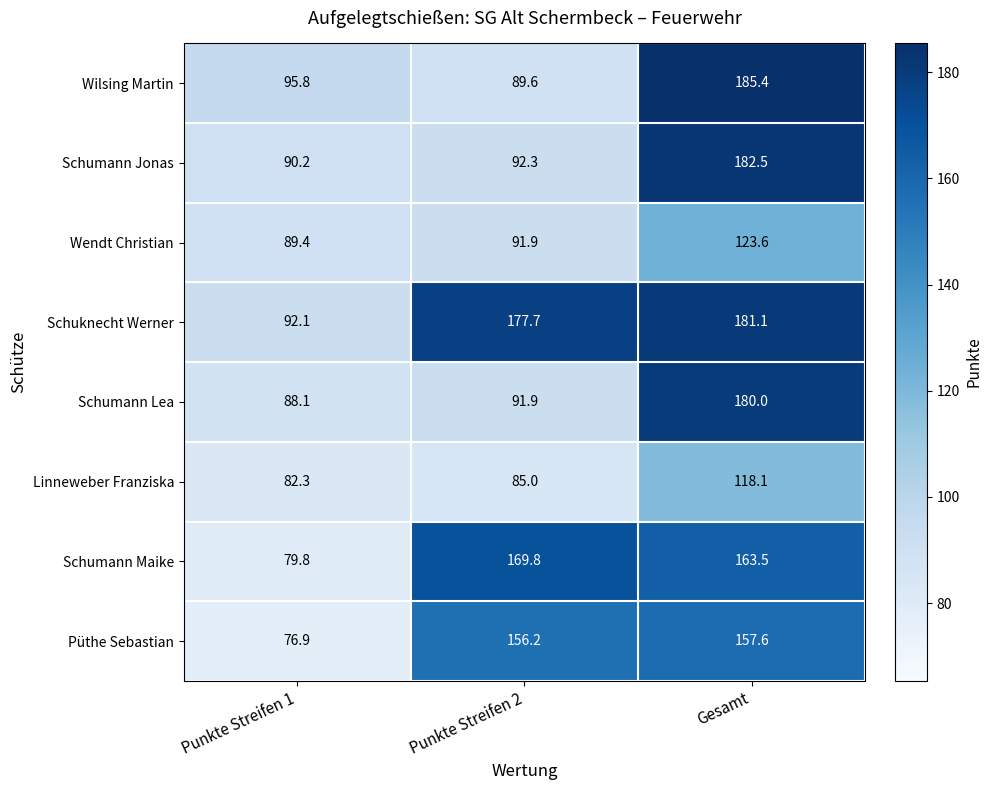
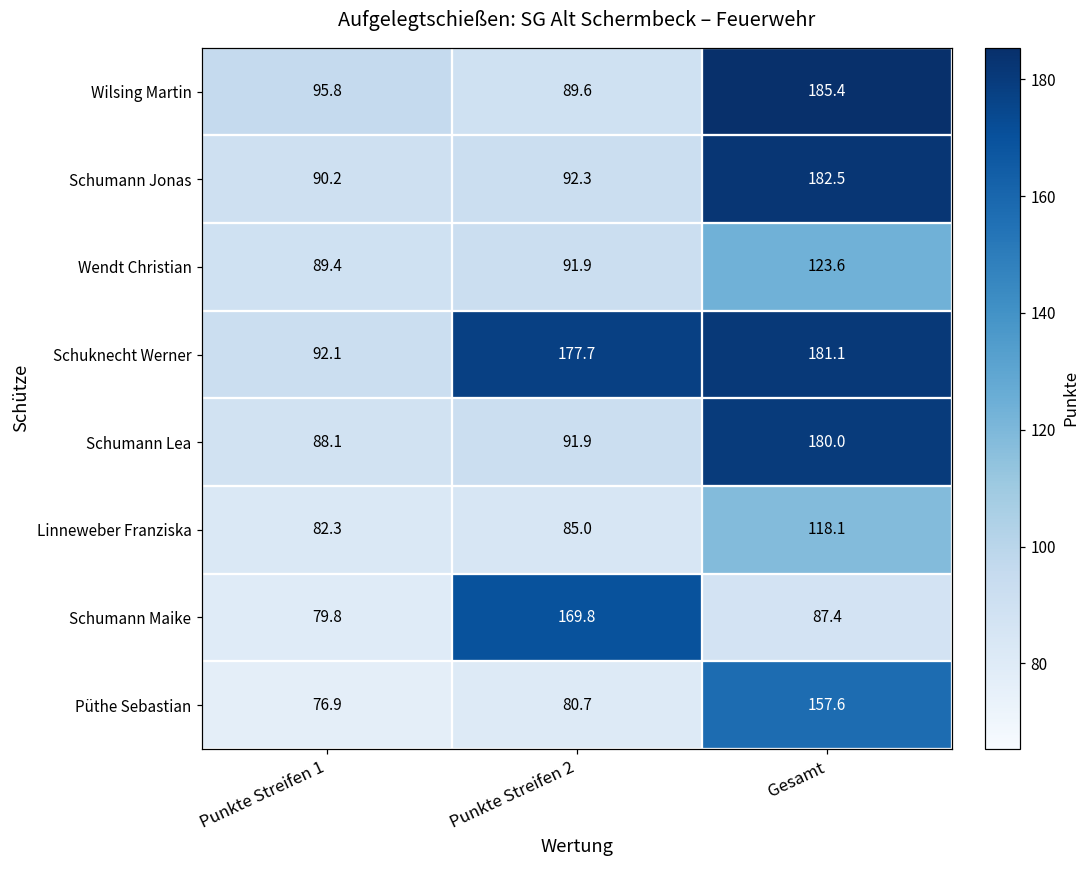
  {
    "Wilsing Martin": {
      "Punkte Streifen 1": 95.8,
      "Punkte Streifen 2": 89.6,
      "Gesamt": 185.4
    },
    "Schumann Jonas": {
      "Punkte Streifen 1": 90.2,
      "Punkte Streifen 2": 92.3,
      "Gesamt": 182.5
    },
    "Wendt Christian": {
      "Punkte Streifen 1": 89.4,
      "Punkte Streifen 2": 91.9,
      "Gesamt": 123.6
    },
    "Schuknecht Werner": {
      "Punkte Streifen 1": 92.1,
      "Punkte Streifen 2": 177.7,
      "Gesamt": 181.1
    },
    "Schumann Lea": {
      "Punkte Streifen 1": 88.1,
      "Punkte Streifen 2": 91.9,
      "Gesamt": 180.0
    },
    "Linneweber Franziska": {
      "Punkte Streifen 1": 82.3,
      "Punkte Streifen 2": 85.0,
      "Gesamt": 118.1
    },
    "Schumann Maike": {
      "Punkte Streifen 1": 79.8,
      "Punkte Streifen 2": 169.8,
-     "Gesamt": 163.5
+     "Gesamt": 87.4
    },
    "Püthe Sebastian": {
      "Punkte Streifen 1": 76.9,
-     "Punkte Streifen 2": 156.2,
+     "Punkte Streifen 2": 80.7,
      "Gesamt": 157.6
    }
  }
